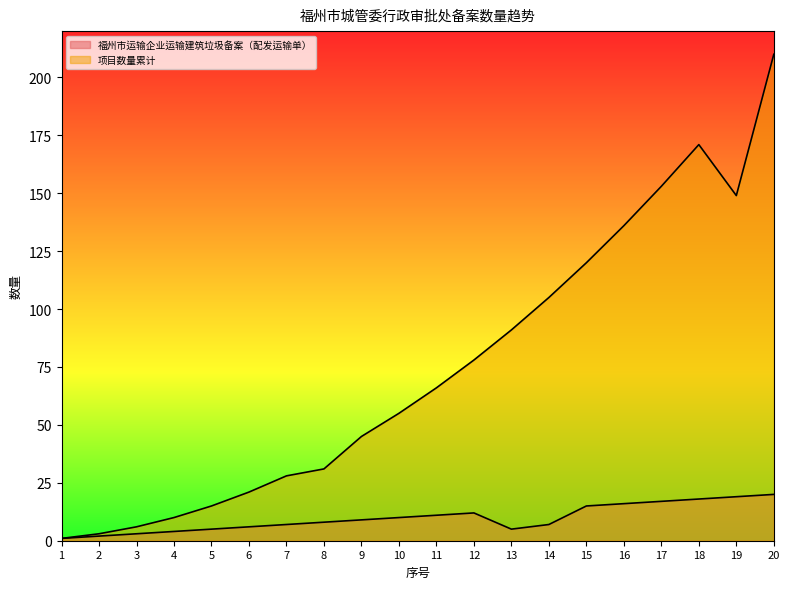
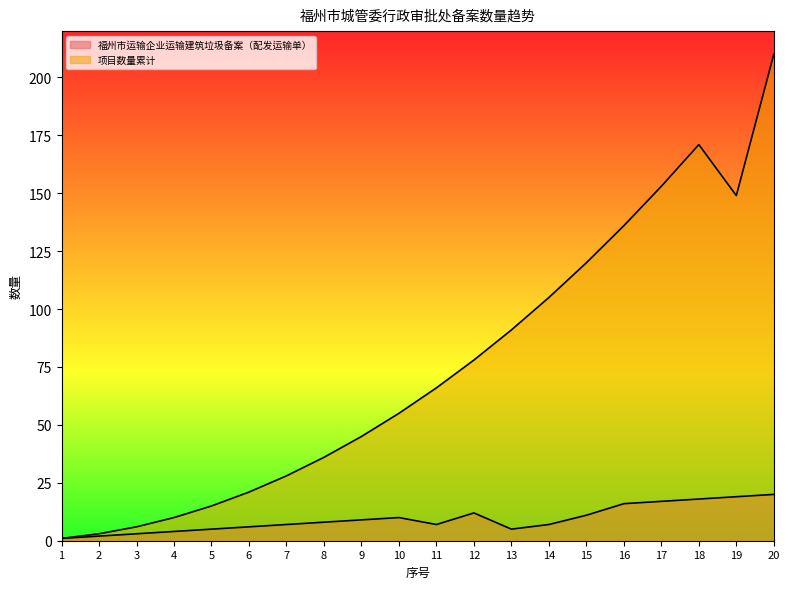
  {
    "福州市运输企业运输建筑垃圾备案（配发运输单）": {
      "3": 3,
      "4": 4,
      "5": 5,
      "6": 6,
      "7": 7,
      "8": 8,
      "9": 9,
      "10": 10,
-     "11": 11,
+     "11": 7,
      "12": 12,
      "13": 5,
      "14": 7,
-     "15": 15,
+     "15": 11,
      "16": 16,
      "17": 17,
      "18": 18,
      "19": 19,
      "20": 20
    },
    "项目数量累计": {
      "3": 6,
      "4": 10,
      "5": 15,
      "6": 21,
      "7": 28,
-     "8": 31,
+     "8": 36,
      "9": 45,
      "10": 55,
      "11": 66,
      "12": 78,
      "13": 91,
      "14": 105,
      "15": 120,
      "16": 136,
      "17": 153,
      "18": 171,
      "19": 149,
      "20": 210
    }
  }
